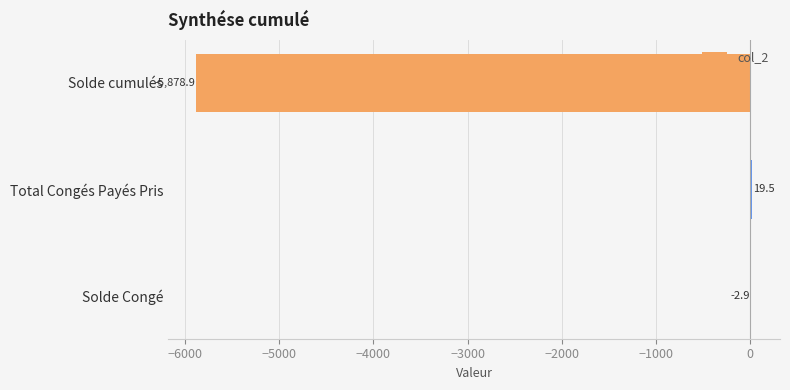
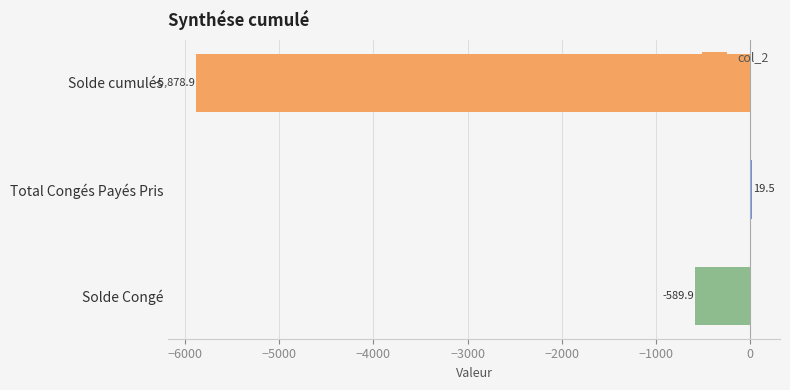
  {
    "Solde cumulés": "-5,878.9",
    "Total Congés Payés Pris": "19.5",
-   "Solde Congé": "-2.9"
+   "Solde Congé": "-589.9"
  }
